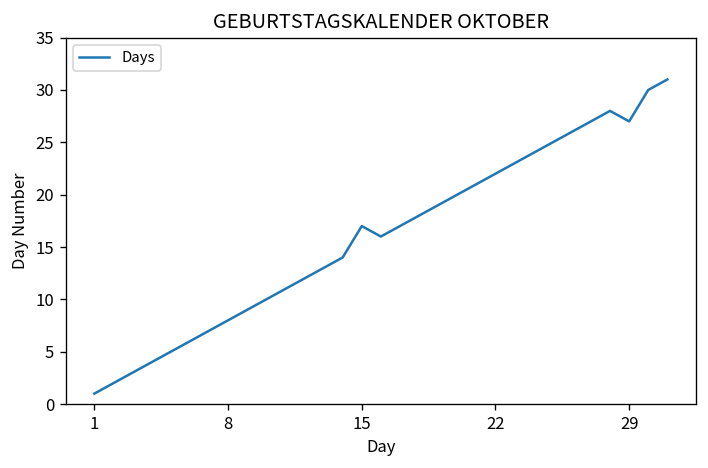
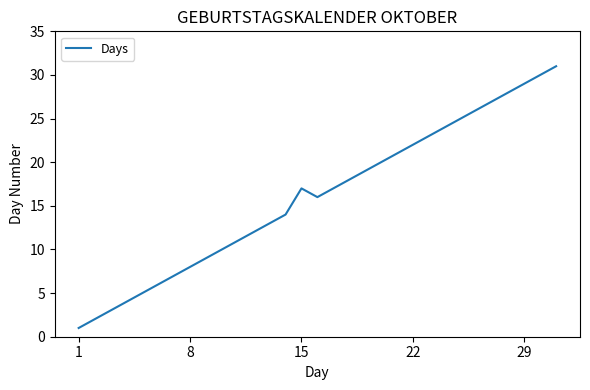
  {
    "1": 1,
    "8": 8,
    "15": 17,
    "22": 22,
-   "29": 27
+   "29": 29
  }
